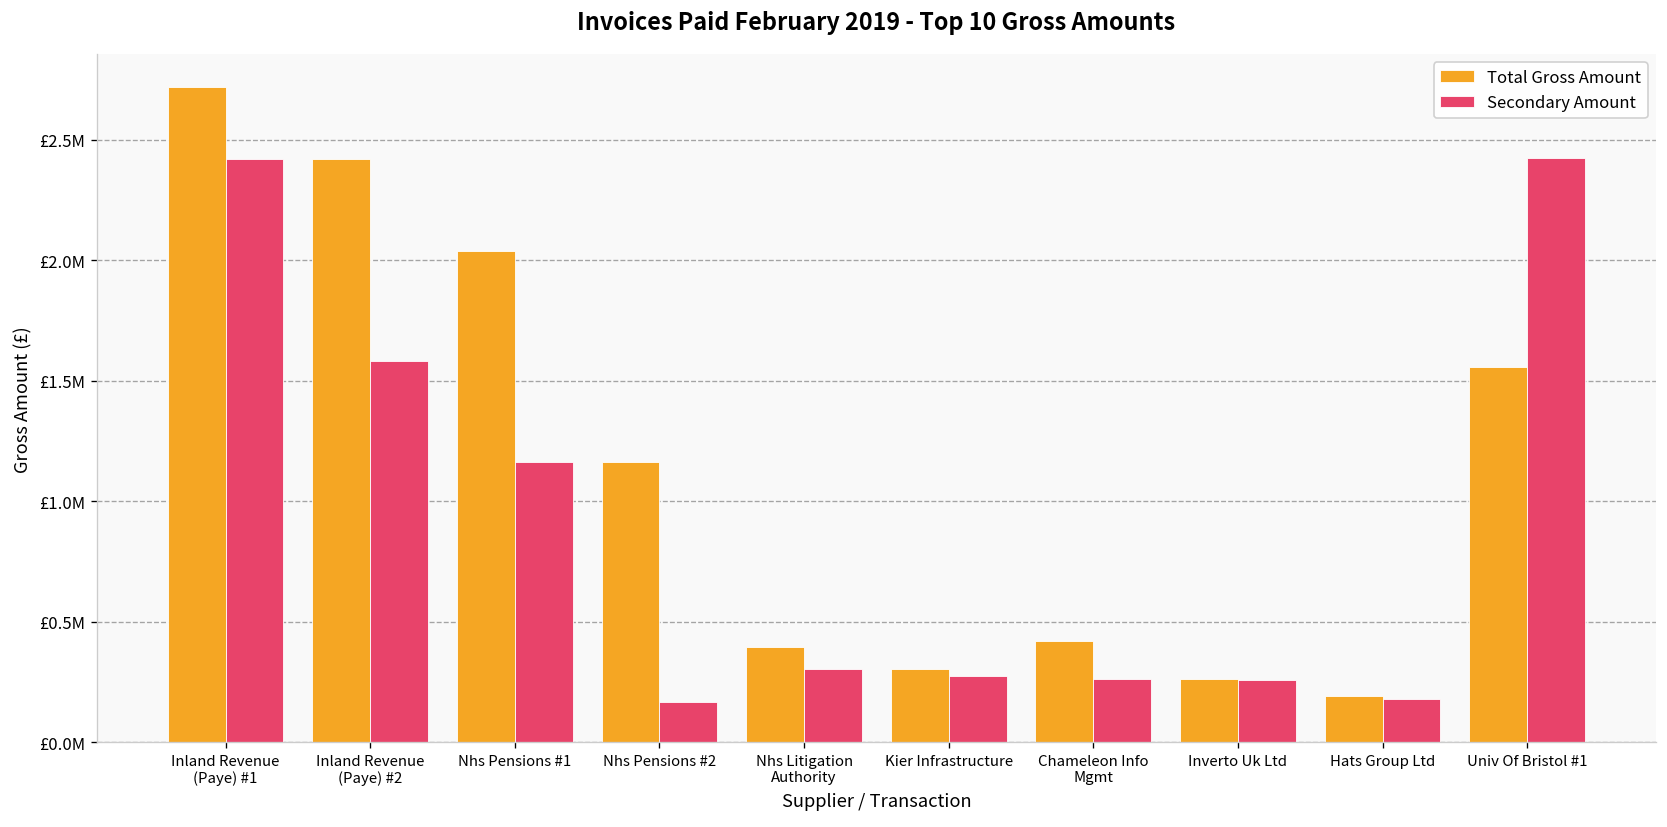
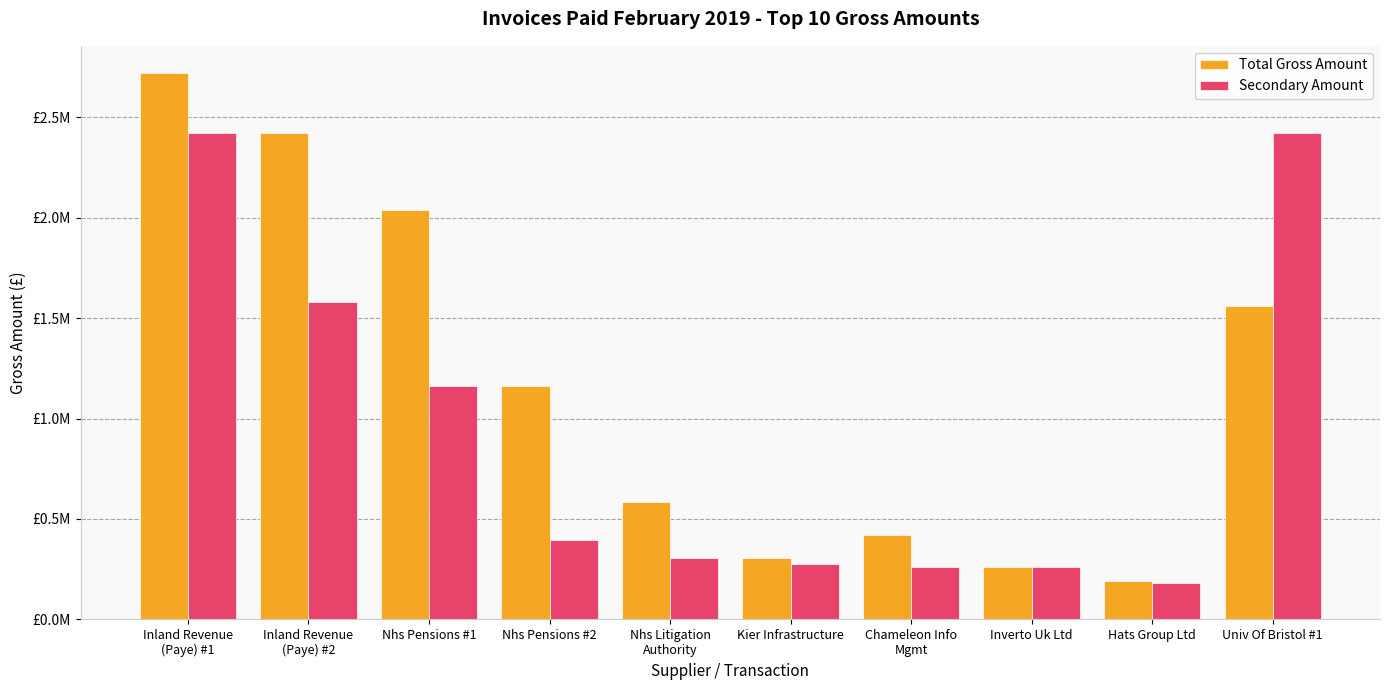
  {
    "Total Gross Amount": {
      "Inland Revenue (Paye) #1": "£2720000",
      "Inland Revenue (Paye) #2": "£2420000",
      "Nhs Pensions #1": "£2040000",
      "Nhs Pensions #2": "£1160000",
-     "Nhs Litigation Authority": "£400000",
+     "Nhs Litigation Authority": "£590000",
      "Kier Infrastructure": "£300000",
      "Chameleon Info Mgmt": "£420000",
      "Inverto Uk Ltd": "£260000",
      "Hats Group Ltd": "£190000",
      "Univ Of Bristol #1": "£1560000"
    },
    "Secondary Amount": {
      "Inland Revenue (Paye) #1": "£2420000",
      "Inland Revenue (Paye) #2": "£1580000",
      "Nhs Pensions #1": "£1160000",
-     "Nhs Pensions #2": "£170000",
+     "Nhs Pensions #2": "£400000",
      "Nhs Litigation Authority": "£300000",
      "Kier Infrastructure": "£270000",
      "Chameleon Info Mgmt": "£260000",
      "Inverto Uk Ltd": "£260000",
      "Hats Group Ltd": "£180000",
      "Univ Of Bristol #1": "£2420000"
    }
  }
